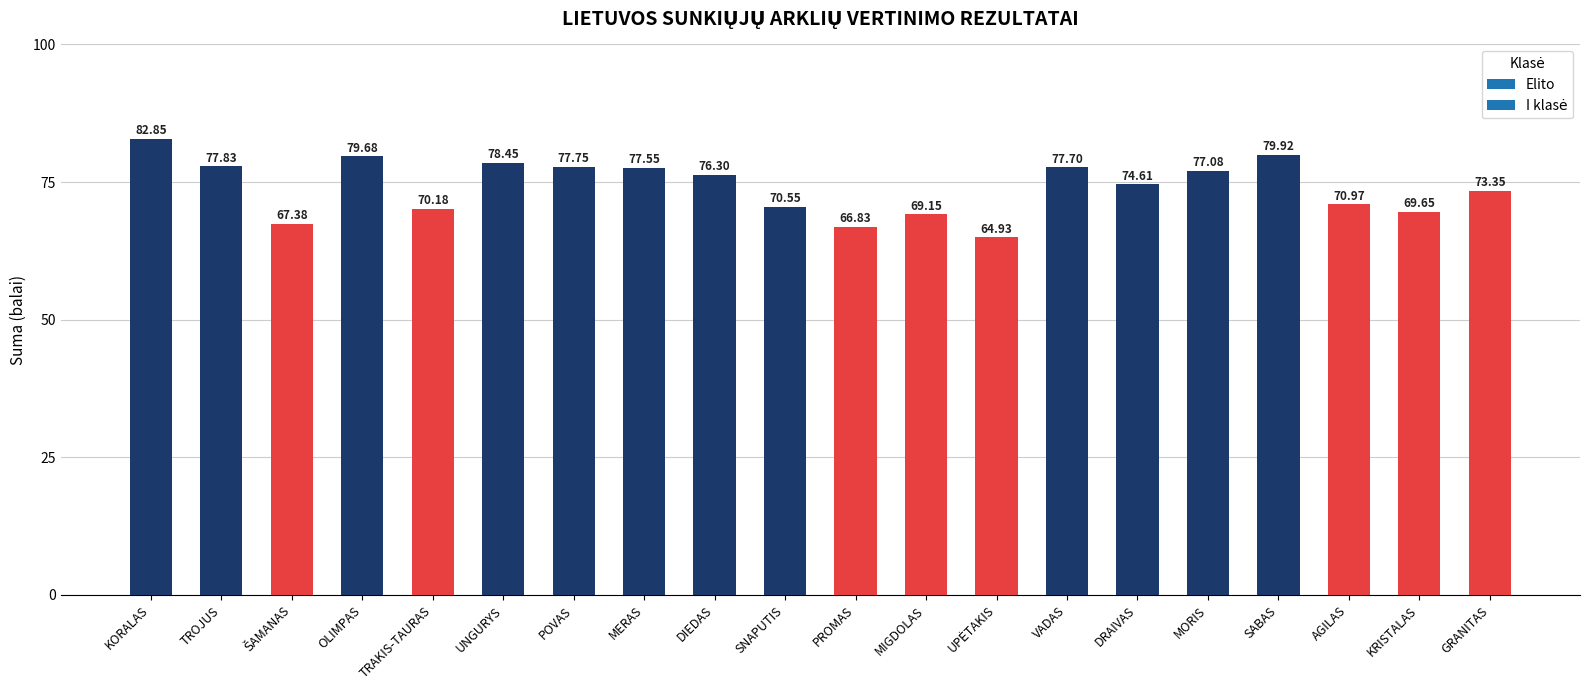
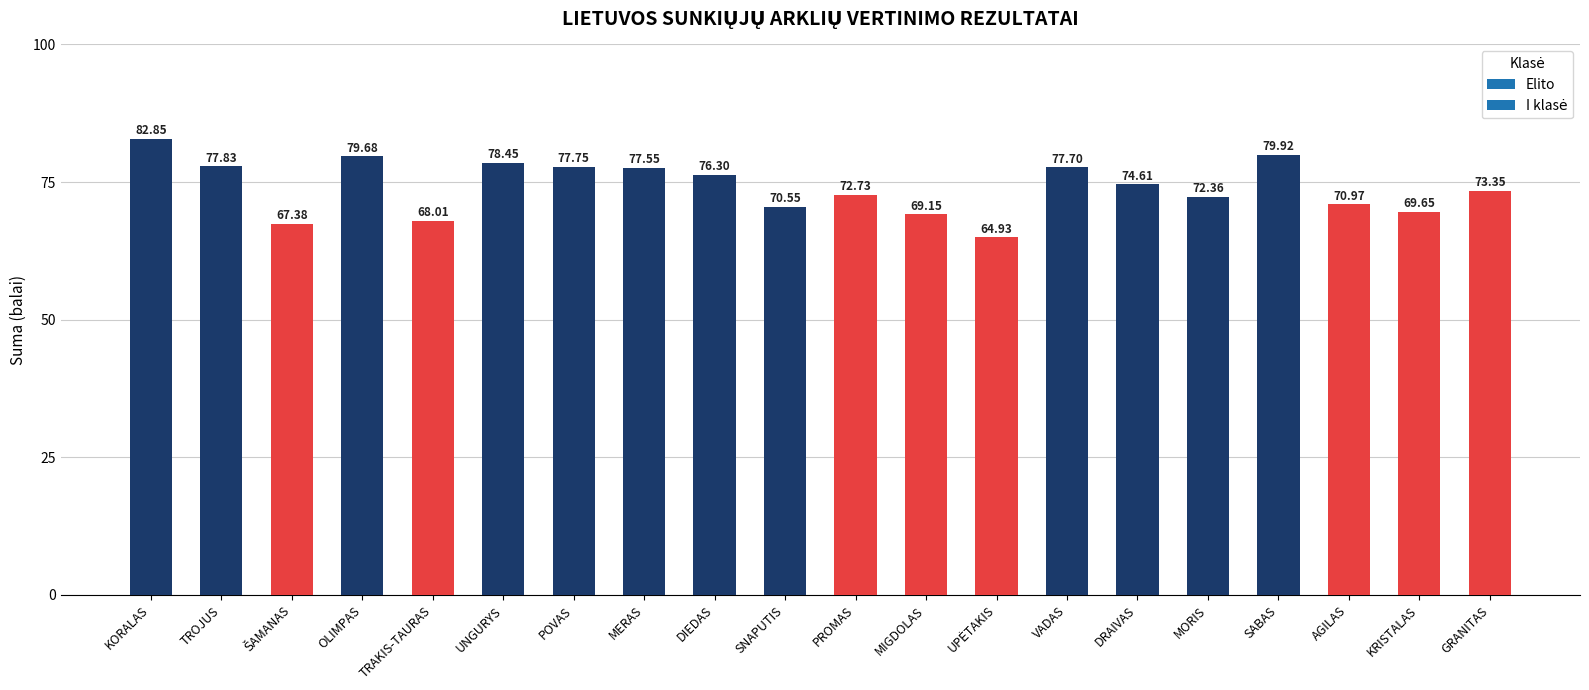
  {
    "KORALAS": 82.85,
    "TROJUS": 77.83,
    "ŠAMANAS": 67.38,
    "OLIMPAS": 79.68,
-   "TRAKIS-TAURAS": 70.18,
+   "TRAKIS-TAURAS": 68.01,
    "UNGURYS": 78.45,
    "POVAS": 77.75,
    "MERAS": 77.55,
    "DIEDAS": 76.30,
    "SNAPUTIS": 70.55,
-   "PROMAS": 66.83,
+   "PROMAS": 72.73,
    "MIGDOLAS": 69.15,
    "UPĖTAKIS": 64.93,
    "VADAS": 77.70,
    "DRAIVAS": 74.61,
-   "MORIS": 77.08,
+   "MORIS": 72.36,
    "SABAS": 79.92,
    "AGILAS": 70.97,
    "KRISTALAS": 69.65,
    "GRANITAS": 73.35
  }
